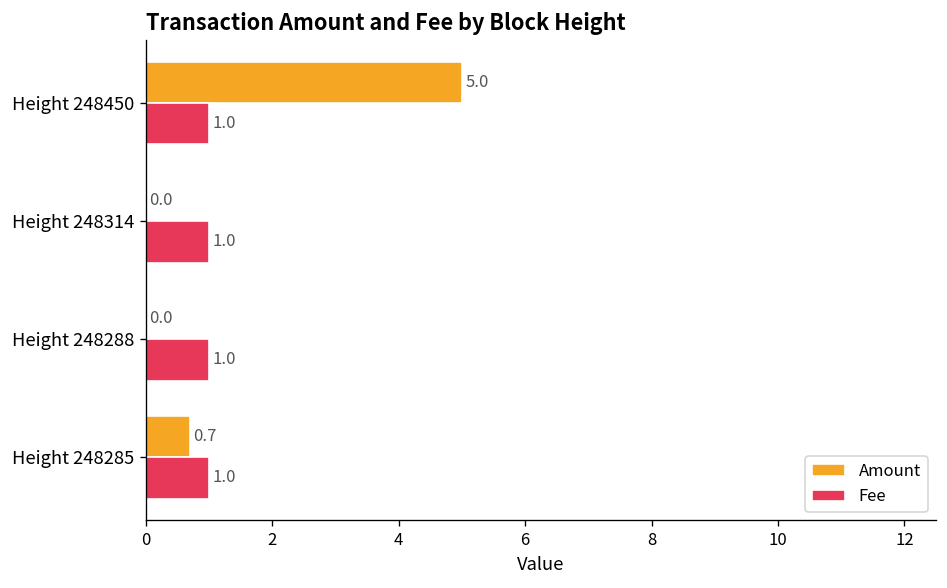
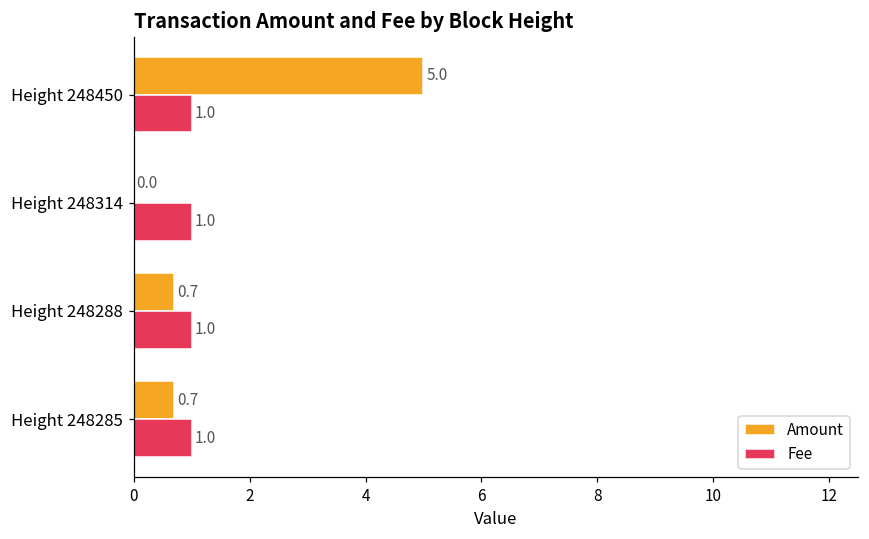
  {
    "Amount": {
      "Height 248450": 5.0,
      "Height 248314": 0.0,
-     "Height 248288": 0.0,
+     "Height 248288": 0.7,
      "Height 248285": 0.7
    },
    "Fee": {
      "Height 248450": 1.0,
      "Height 248314": 1.0,
      "Height 248288": 1.0,
      "Height 248285": 1.0
    }
  }
